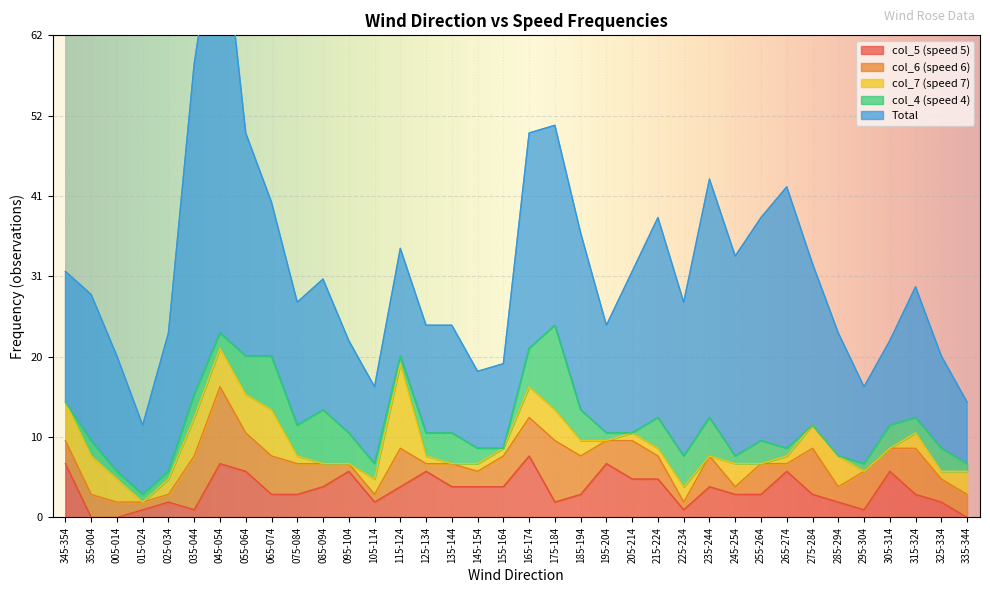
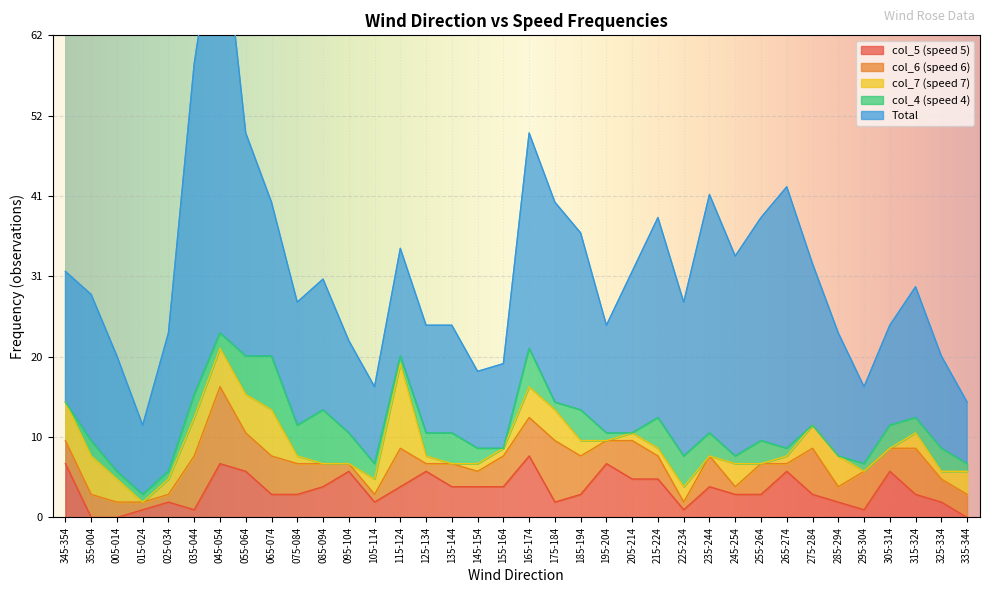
  {
    "col_7 (speed 7)": {
      "355-004": 5,
      "005-014": 3,
      "025-034": 2,
      "035-044": 5,
      "045-054": 5,
      "055-064": 5,
      "065-074": 6,
      "075-084": 1,
      "105-114": 2,
      "115-124": 11,
      "125-134": 1,
      "145-154": 1,
      "165-174": 4,
      "175-184": 4,
      "185-194": 2,
      "215-224": 1,
      "225-234": 2,
      "245-254": 3,
      "265-274": 1,
      "315-324": 2,
      "325-334": 1,
      "335-344": 3
    },
    "col_4 (speed 4)": {
      "355-004": 2,
      "005-014": 1,
      "015-024": 1,
      "025-034": 1,
      "035-044": 3,
      "045-054": 2,
      "055-064": 5,
      "065-074": 7,
      "075-084": 4,
      "085-094": 7,
      "095-104": 4,
      "105-114": 2,
      "115-124": 1,
      "125-134": 3,
      "135-144": 4,
      "145-154": 2,
      "165-174": 5,
-     "175-184": 11,
+     "175-184": 1,
      "185-194": 4,
      "195-204": 1,
      "215-224": 4,
      "225-234": 4,
-     "235-244": 5,
+     "235-244": 3,
      "245-254": 1,
      "255-264": 3,
      "265-274": 1,
      "295-304": 1,
      "305-314": 3,
      "315-324": 2,
      "325-334": 3,
      "335-344": 1
    },
    "Total": {
      "345-354": 17,
      "355-004": 19,
      "005-014": 15,
      "015-024": 9,
      "025-034": 18,
      "035-044": 43,
      "055-064": 29,
      "065-074": 20,
      "075-084": 16,
      "085-094": 17,
      "095-104": 12,
      "105-114": 10,
      "115-124": 14,
      "125-134": 14,
      "135-144": 14,
      "145-154": 10,
      "155-164": 11,
      "165-174": 28,
      "175-184": 26,
      "185-194": 23,
      "195-204": 14,
      "205-214": 21,
      "215-224": 26,
      "225-234": 20,
      "235-244": 31,
      "245-254": 26,
      "255-264": 29,
      "265-274": 34,
      "275-284": 21,
      "285-294": 16,
      "295-304": 10,
-     "305-314": 11,
+     "305-314": 13,
      "315-324": 17,
      "325-334": 12,
      "335-344": 8
    }
  }
